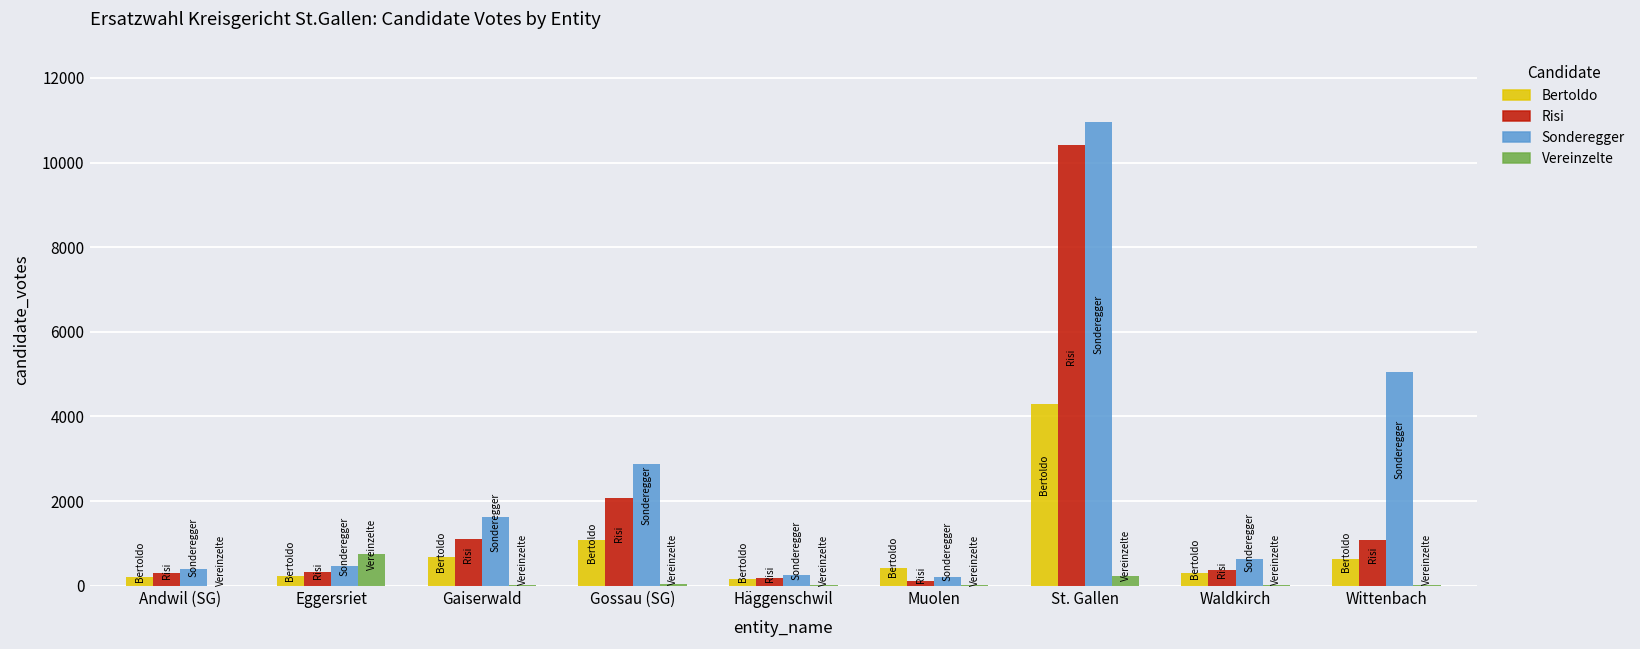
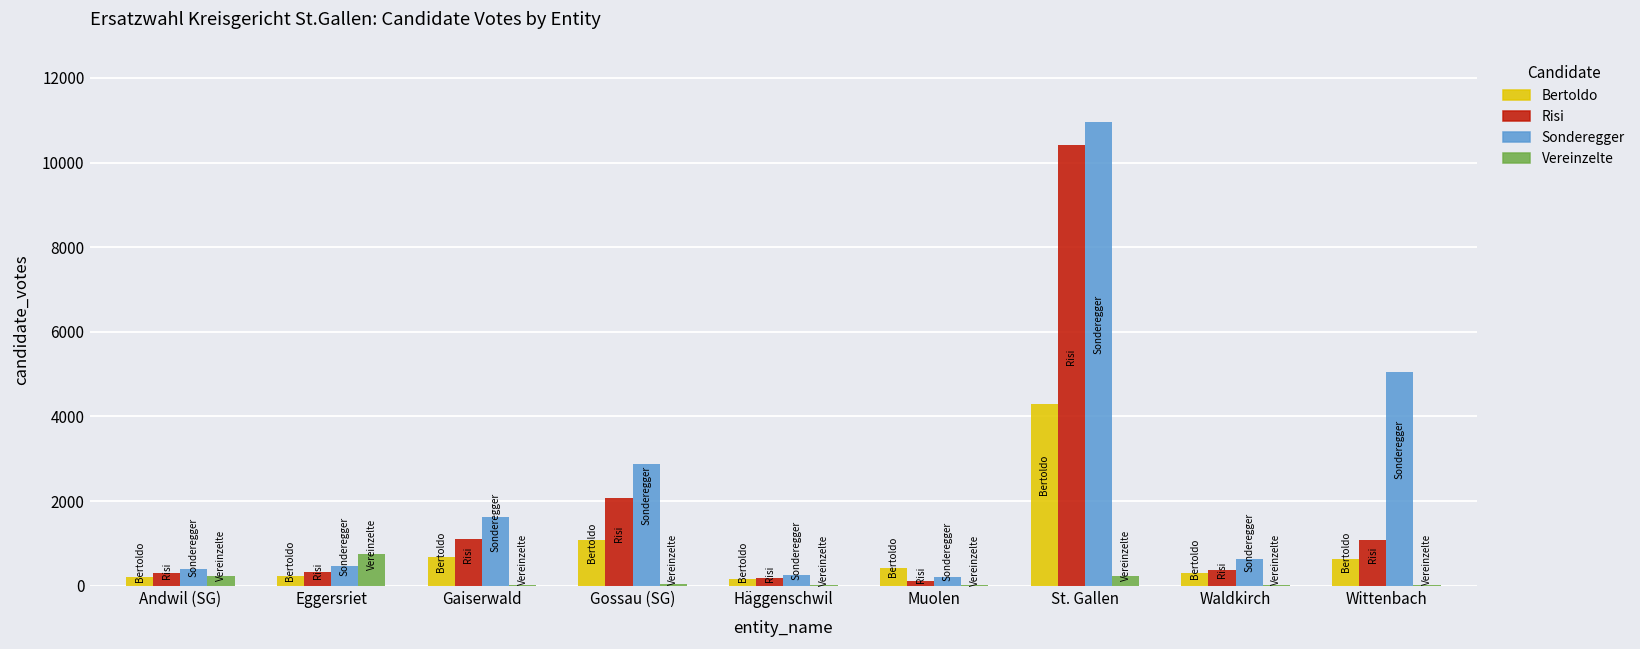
  {
    "Bertoldo": {
      "Andwil (SG)": 200,
      "Eggersriet": 200,
      "Gaiserwald": 700,
      "Gossau (SG)": 1100,
      "Häggenschwil": 200,
      "Muolen": 400,
      "St. Gallen": 4300,
      "Waldkirch": 300,
      "Wittenbach": 600
    },
    "Risi": {
      "Andwil (SG)": 300,
      "Eggersriet": 300,
      "Gaiserwald": 1100,
      "Gossau (SG)": 2100,
      "Häggenschwil": 200,
      "Muolen": 100,
      "St. Gallen": 10400,
      "Waldkirch": 400,
      "Wittenbach": 1100
    },
    "Sonderegger": {
      "Andwil (SG)": 400,
      "Eggersriet": 500,
      "Gaiserwald": 1600,
      "Gossau (SG)": 2900,
      "Häggenschwil": 300,
      "Muolen": 200,
      "St. Gallen": 11000,
      "Waldkirch": 600,
      "Wittenbach": 5000
    },
    "Vereinzelte": {
-     "Andwil (SG)": 0,
+     "Andwil (SG)": 200,
      "Eggersriet": 800,
      "St. Gallen": 200
    }
  }
